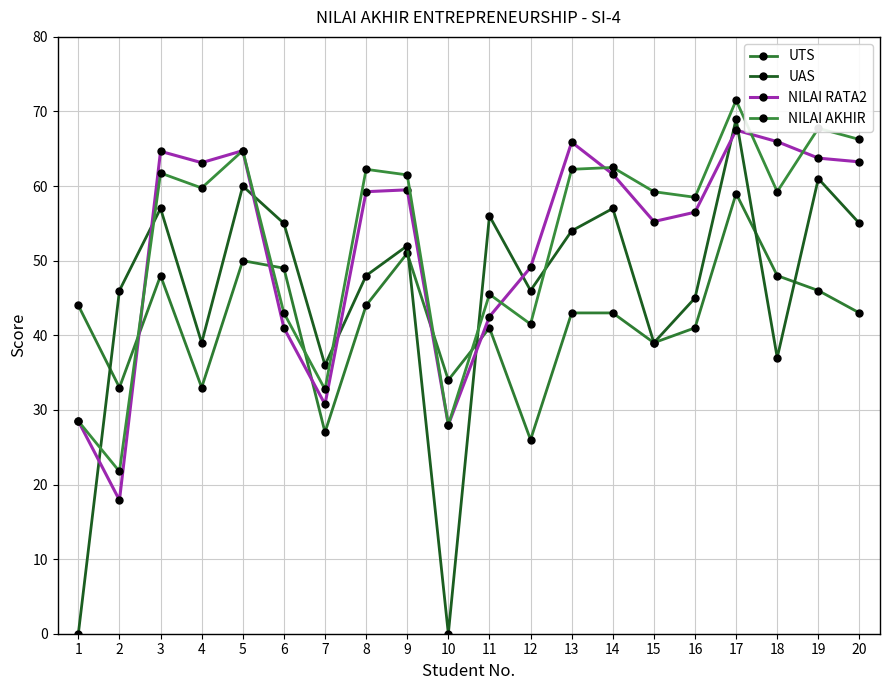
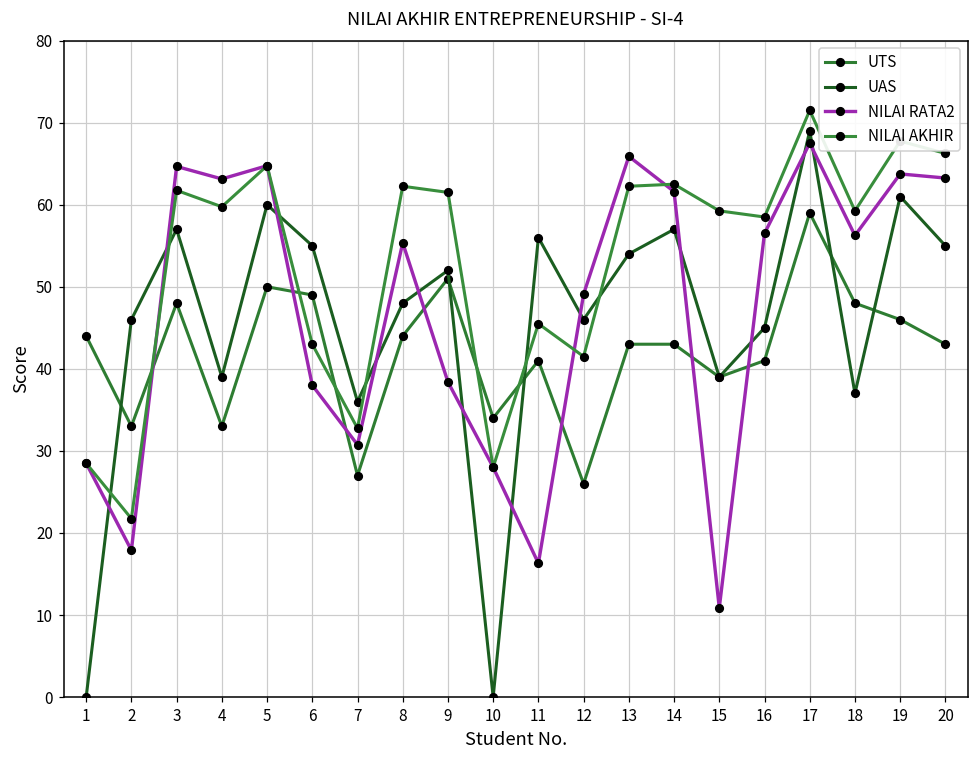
  {
    "NILAI RATA2": {
      "2": 18,
      "3": 65,
      "4": 63,
-     "6": 41,
+     "6": 38,
      "7": 31,
-     "8": 59,
-     "9": 60,
-     "11": 43,
+     "8": 55,
+     "9": 38,
+     "11": 16,
      "12": 49,
      "13": 66,
      "14": 62,
-     "15": 55,
+     "15": 11,
      "16": 57,
      "17": 68,
-     "18": 66,
+     "18": 56,
      "19": 64,
      "20": 63
    }
  }
